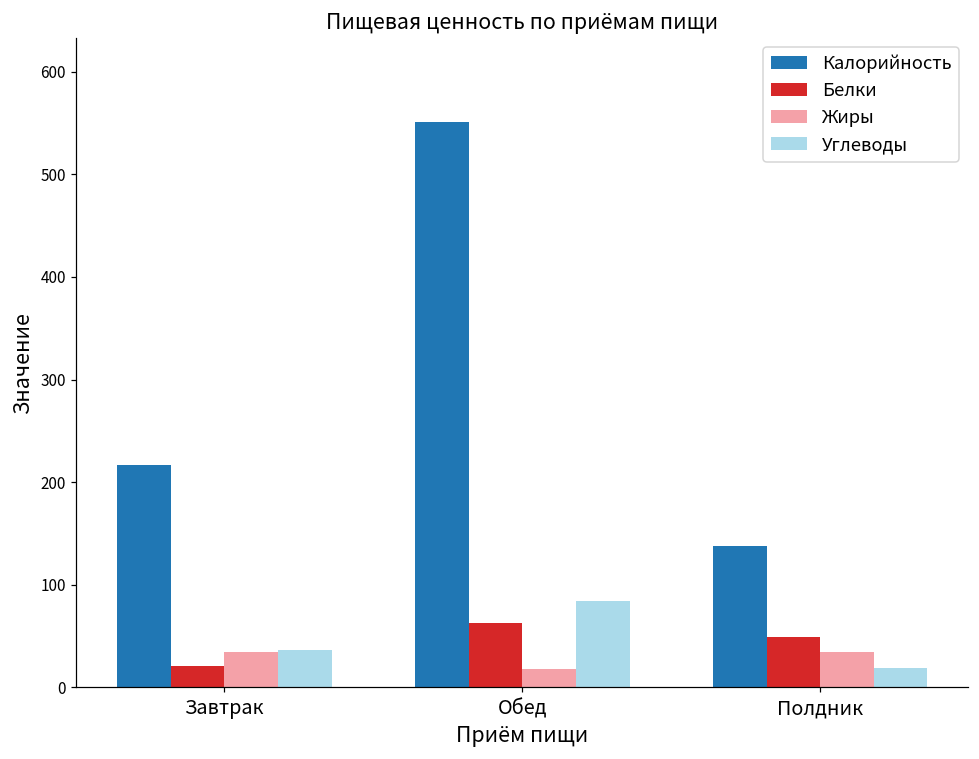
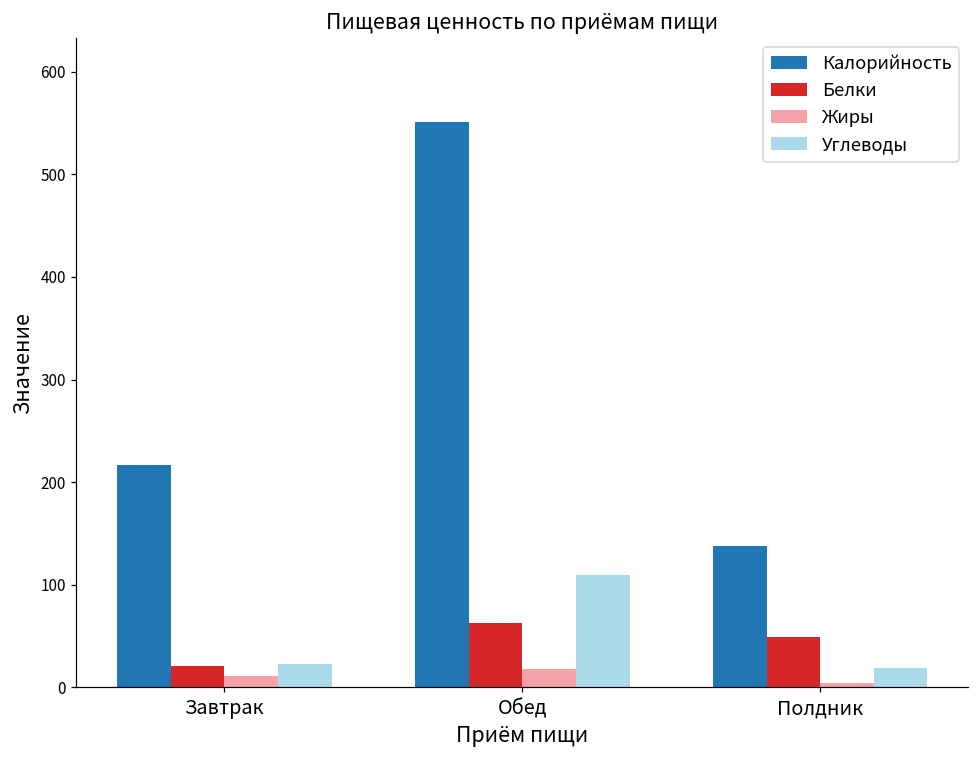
  {
    "Калорийность": {
      "Завтрак": 220,
      "Обед": 550,
      "Полдник": 140
    },
    "Белки": {
      "Завтрак": 20,
      "Обед": 60,
      "Полдник": 50
    },
    "Жиры": {
-     "Завтрак": 30,
+     "Завтрак": 10,
      "Обед": 20,
-     "Полдник": 30
+     "Полдник": 0
    },
    "Углеводы": {
-     "Завтрак": 40,
-     "Обед": 80,
+     "Завтрак": 20,
+     "Обед": 110,
      "Полдник": 20
    }
  }
